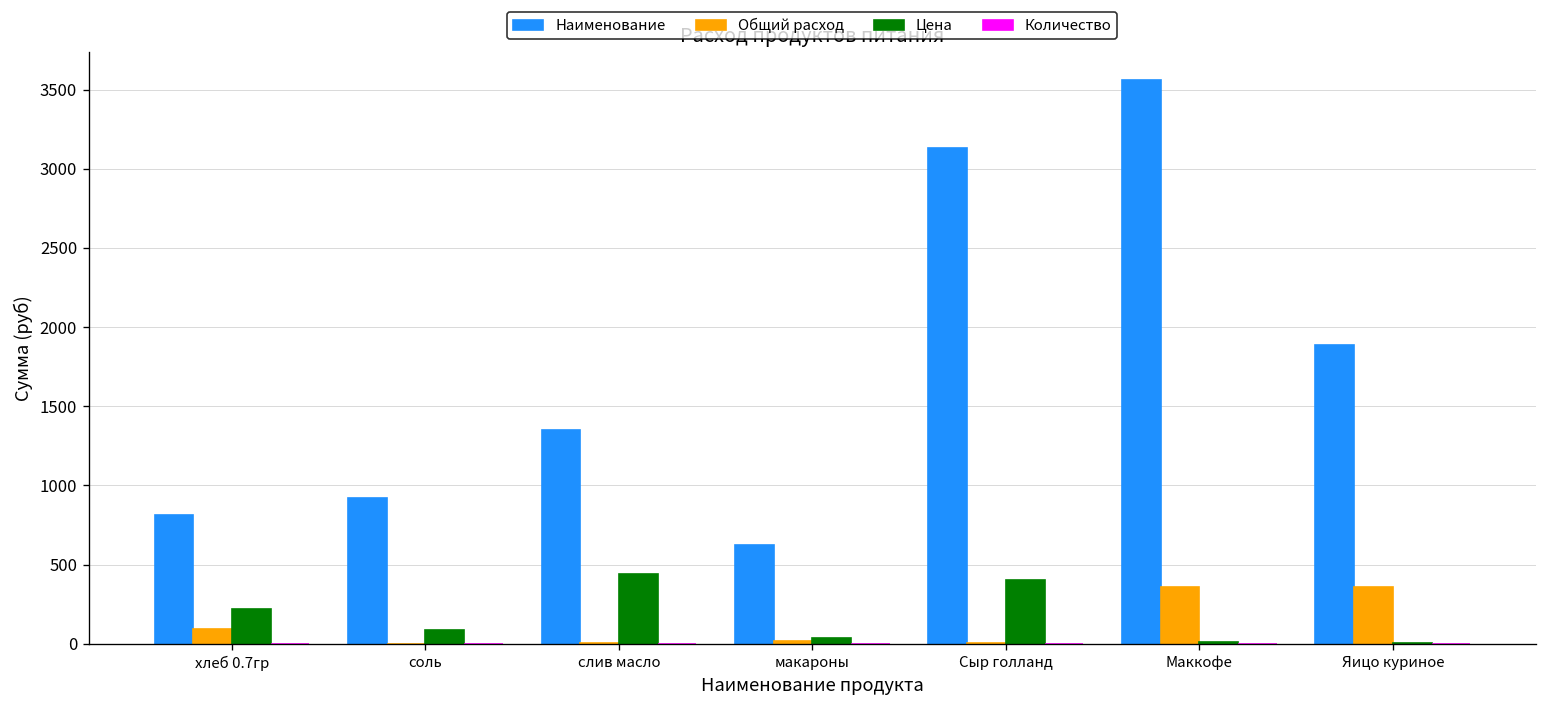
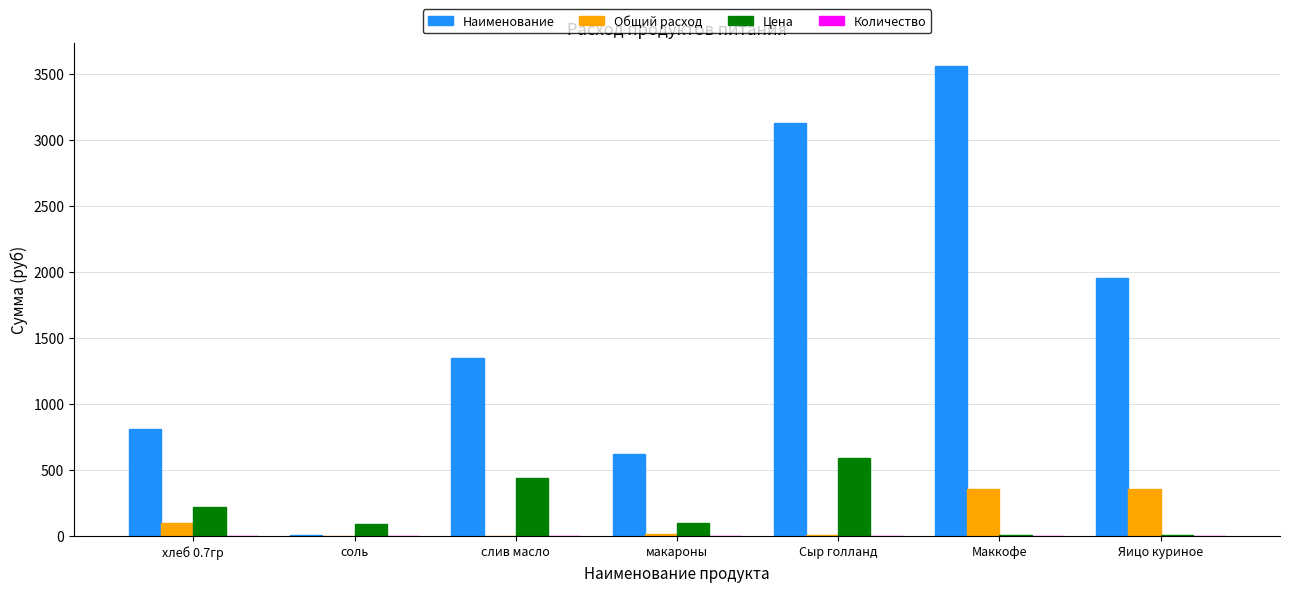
  {
    "Наименование": {
      "хлеб 0.7гр": 810,
-     "соль": 920,
+     "соль": 10,
      "слив масло": 1350,
      "макароны": 620,
      "Сыр голланд": 3130,
      "Маккофе": 3560,
-     "Яицо куриное": 1890
+     "Яицо куриное": 1960
    },
    "Общий расход": {
      "хлеб 0.7гр": 100,
      "Маккофе": 360,
      "Яицо куриное": 360
    },
    "Цена": {
      "хлеб 0.7гр": 220,
      "соль": 90,
      "слив масло": 440,
-     "макароны": 40,
-     "Сыр голланд": 400
+     "макароны": 100,
+     "Сыр голланд": 590
    }
  }
